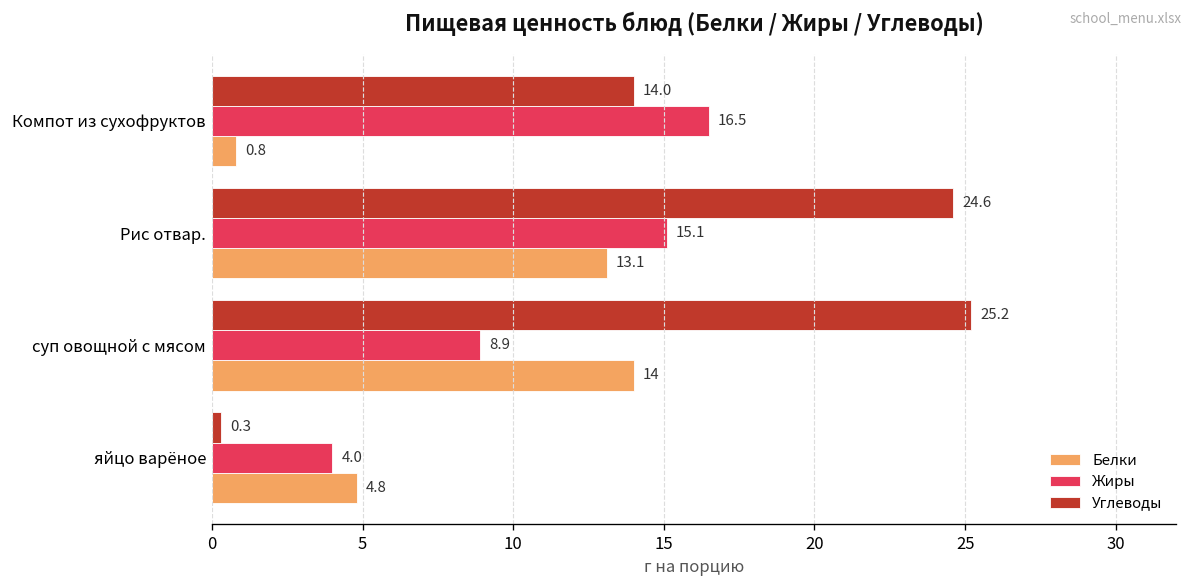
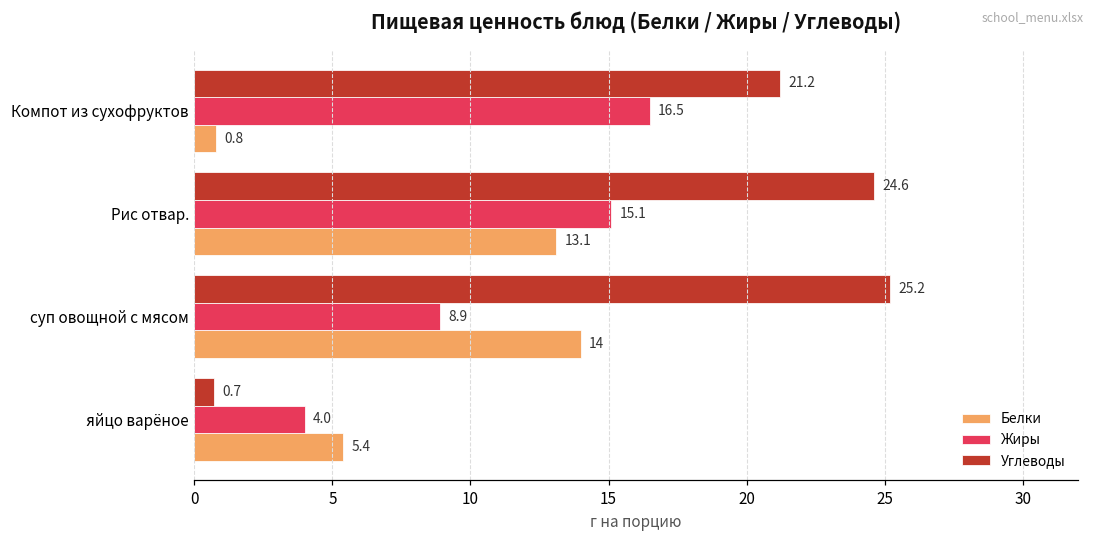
  {
    "Белки": {
      "Компот из сухофруктов": 0.8,
      "Рис отвар.": 13.1,
      "суп овощной с мясом": 14,
-     "яйцо варёное": 4.8
+     "яйцо варёное": 5.4
    },
    "Жиры": {
      "Компот из сухофруктов": 16.5,
      "Рис отвар.": 15.1,
      "суп овощной с мясом": 8.9,
      "яйцо варёное": 4.0
    },
    "Углеводы": {
-     "Компот из сухофруктов": 14.0,
+     "Компот из сухофруктов": 21.2,
      "Рис отвар.": 24.6,
      "суп овощной с мясом": 25.2,
-     "яйцо варёное": 0.3
+     "яйцо варёное": 0.7
    }
  }
